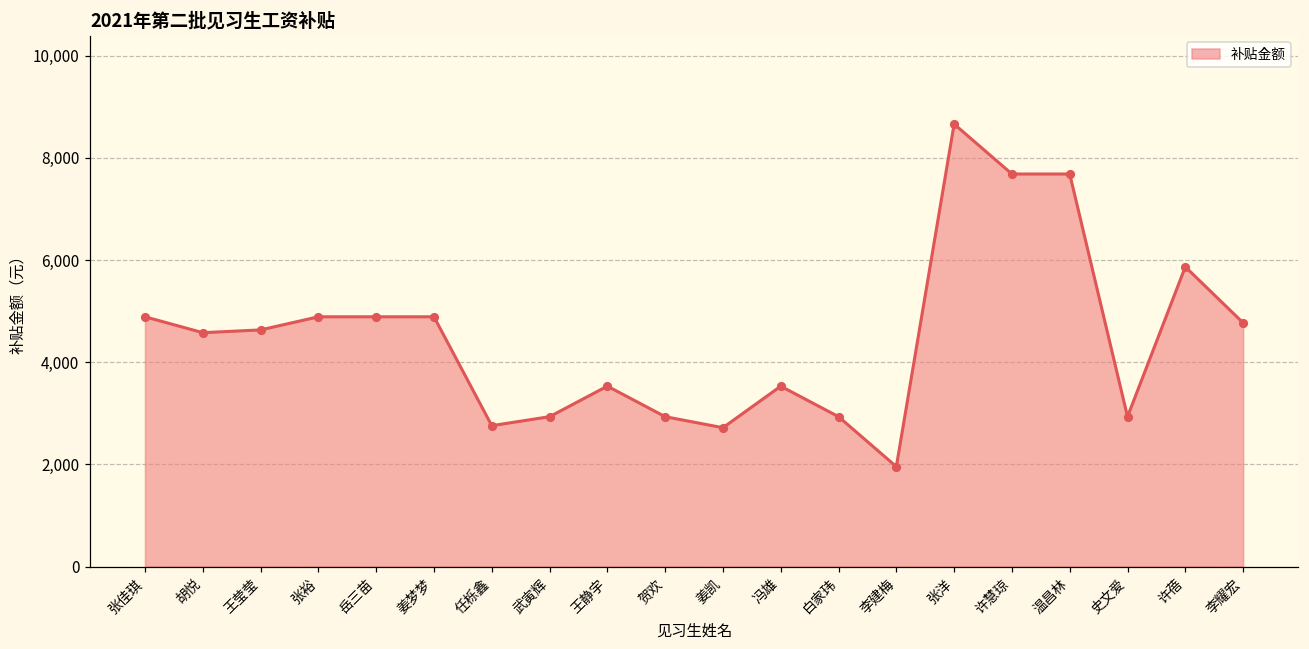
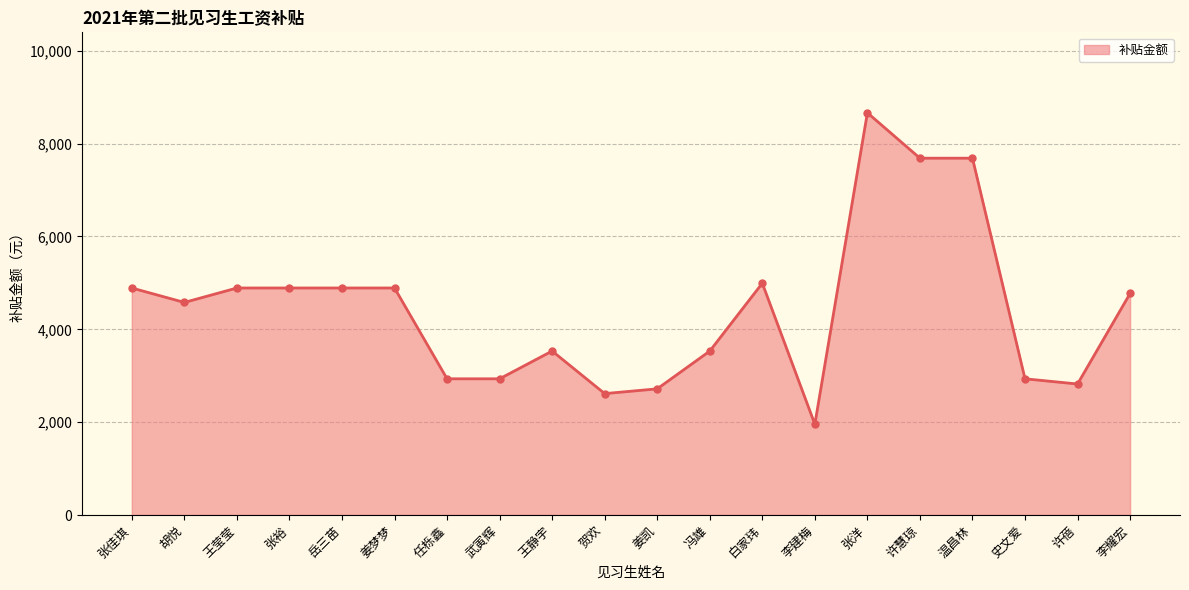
  {
    "张佳琪": "4,900",
    "胡悦": "4,600",
-   "王莹莹": "4,600",
+   "王莹莹": "4,900",
    "张裕": "4,900",
    "岳三苗": "4,900",
    "姜梦梦": "4,900",
-   "任栎鑫": "2,800",
+   "任栎鑫": "2,900",
    "武寅辉": "2,900",
    "王静宇": "3,500",
-   "贺欢": "2,900",
+   "贺欢": "2,600",
    "姜凯": "2,700",
    "冯雄": "3,500",
-   "白家玮": "2,900",
+   "白家玮": "5,000",
    "李建梅": "2,000",
    "张洋": "8,700",
    "许慧琼": "7,700",
    "温昌林": "7,700",
    "史文爱": "2,900",
-   "许蓓": "5,900",
+   "许蓓": "2,800",
    "李耀宏": "4,800"
  }
